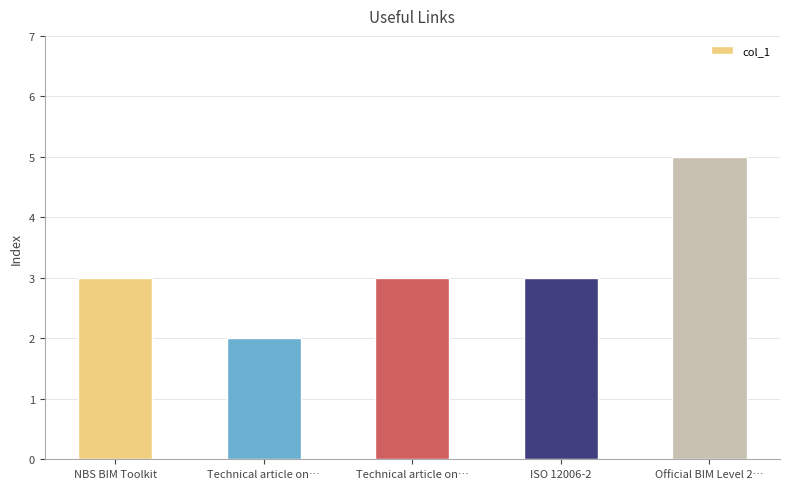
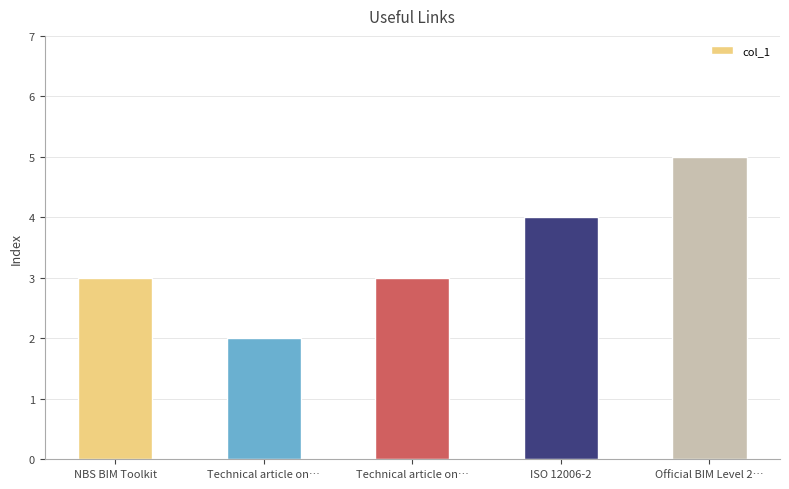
  {
    "NBS BIM Toolkit": 3,
-   "ISO 12006-2": 3,
+   "ISO 12006-2": 4,
    "Official BIM Level 2…": 5
  }
